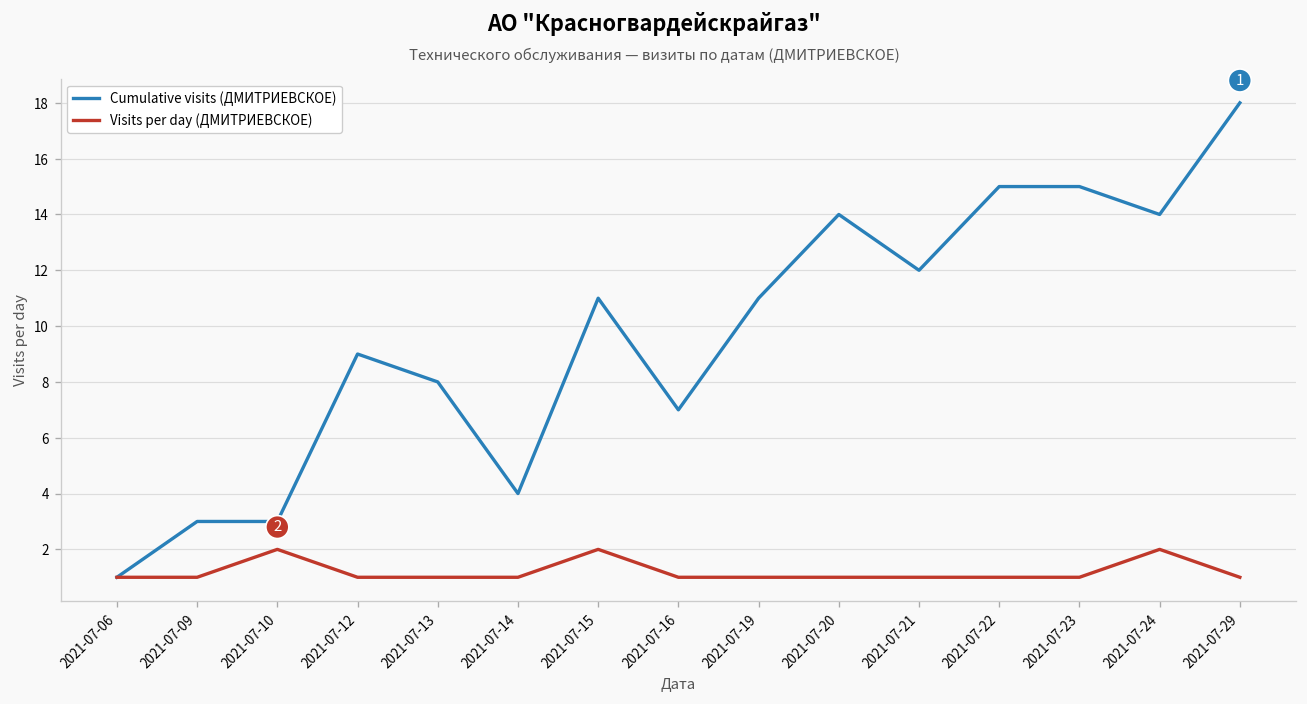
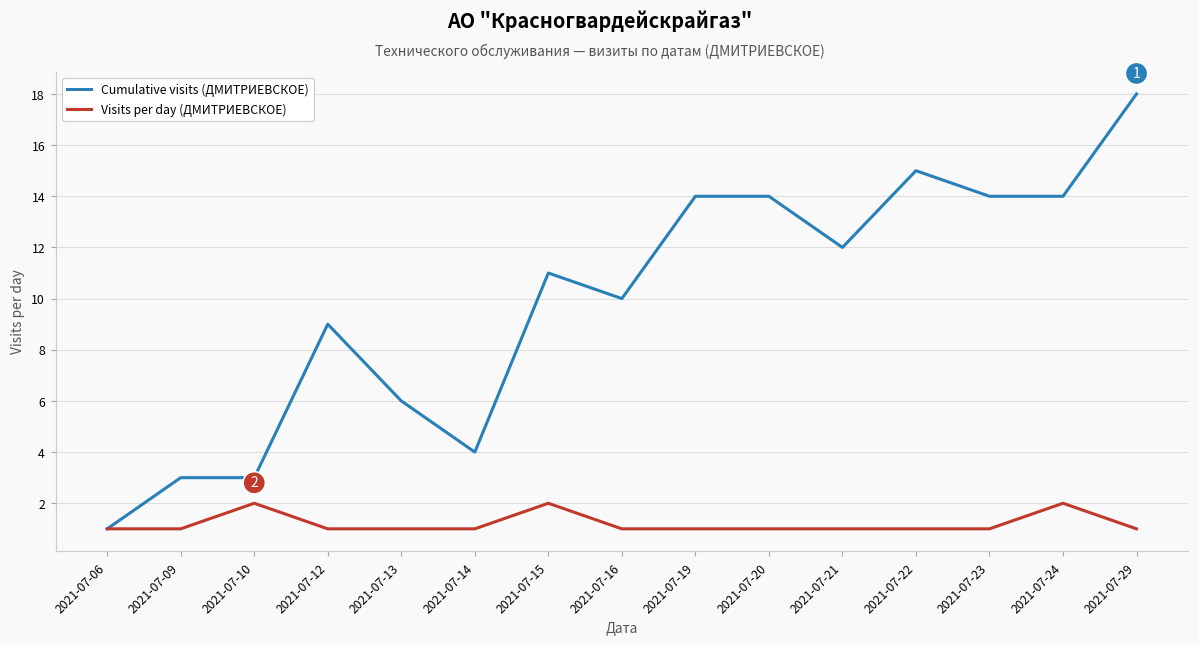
  {
    "Cumulative visits (ДМИТРИЕВСКОЕ)": {
      "2021-07-09": 3,
      "2021-07-12": 9,
-     "2021-07-13": 8,
+     "2021-07-13": 6,
      "2021-07-14": 4,
      "2021-07-15": 11,
-     "2021-07-16": 7,
-     "2021-07-19": 11,
+     "2021-07-16": 10,
+     "2021-07-19": 14,
      "2021-07-20": 14,
      "2021-07-21": 12,
      "2021-07-22": 15,
-     "2021-07-23": 15,
+     "2021-07-23": 14,
      "2021-07-24": 14
    },
    "Visits per day (ДМИТРИЕВСКОЕ)": {
      "2021-07-09": 1,
      "2021-07-12": 1,
      "2021-07-13": 1,
      "2021-07-14": 1,
      "2021-07-15": 2,
      "2021-07-16": 1,
      "2021-07-19": 1,
      "2021-07-20": 1,
      "2021-07-21": 1,
      "2021-07-22": 1,
      "2021-07-23": 1,
      "2021-07-24": 2,
      "2021-07-29": 1
    }
  }
